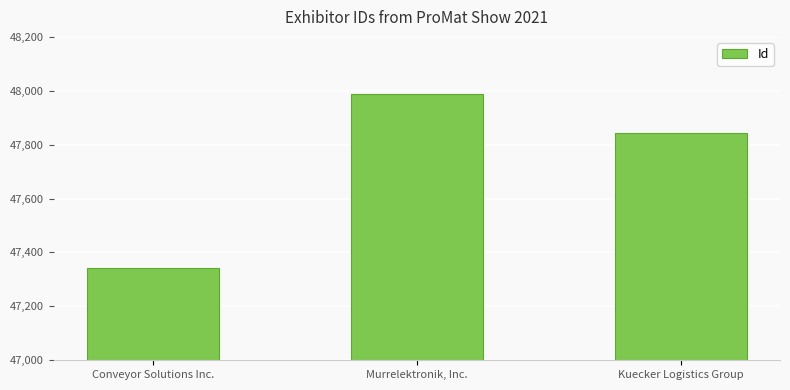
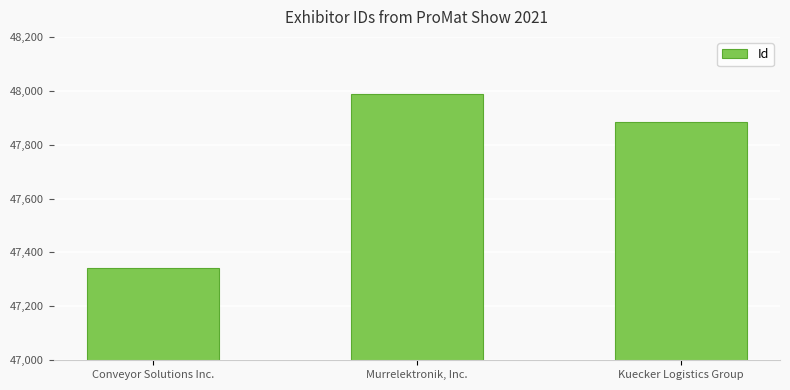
  {
    "Conveyor Solutions Inc.": "47,340",
    "Murrelektronik, Inc.": "47,990",
-   "Kuecker Logistics Group": "47,840"
+   "Kuecker Logistics Group": "47,890"
  }
